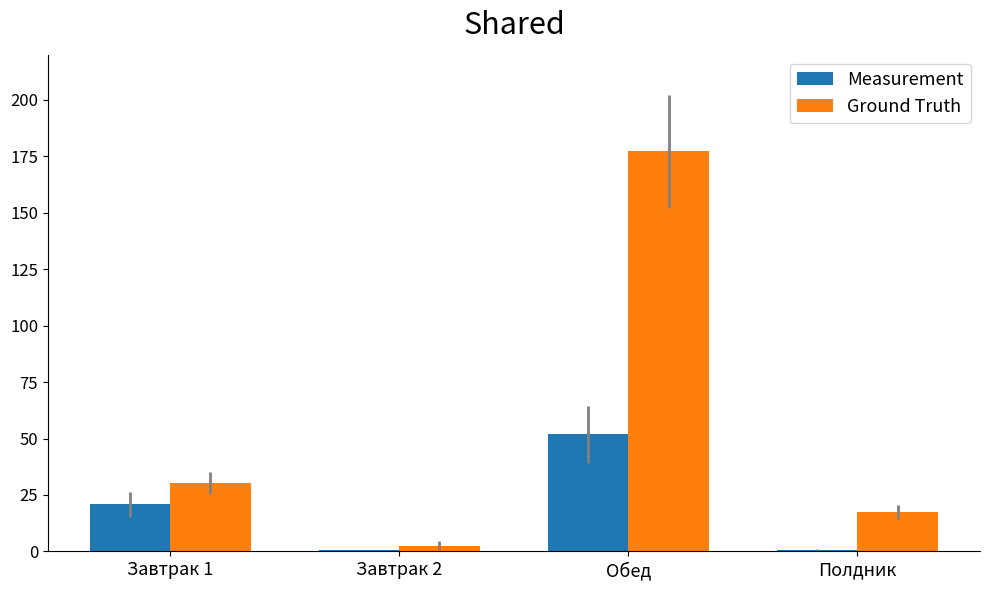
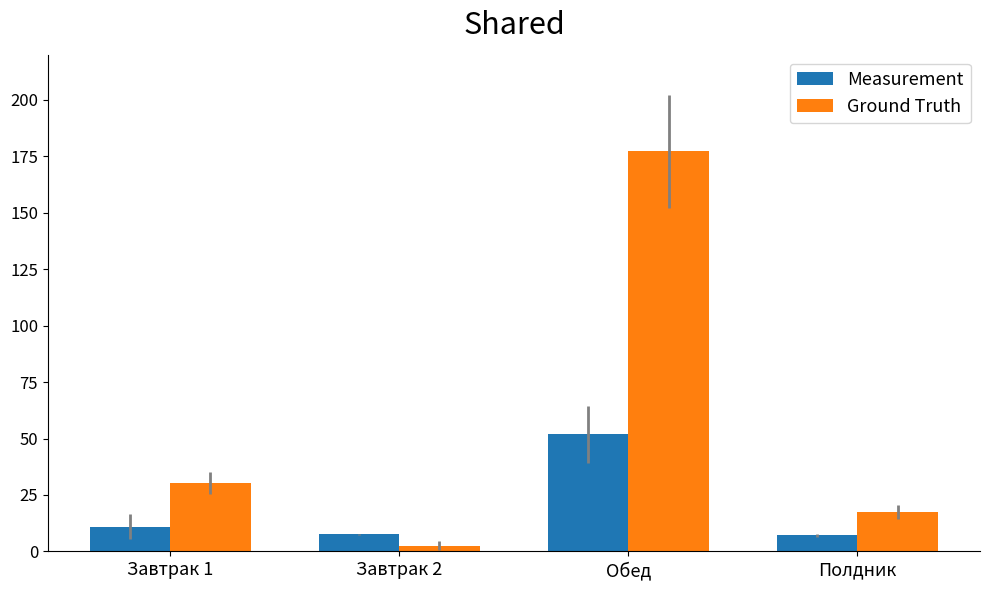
  {
    "Measurement": {
-     "Завтрак 1": 21,
-     "Завтрак 2": 1,
+     "Завтрак 1": 11,
+     "Завтрак 2": 8,
      "Обед": 52,
-     "Полдник": 1
+     "Полдник": 7
    },
    "Ground Truth": {
      "Завтрак 1": 30,
      "Завтрак 2": 2,
      "Обед": 177,
      "Полдник": 18
    }
  }
